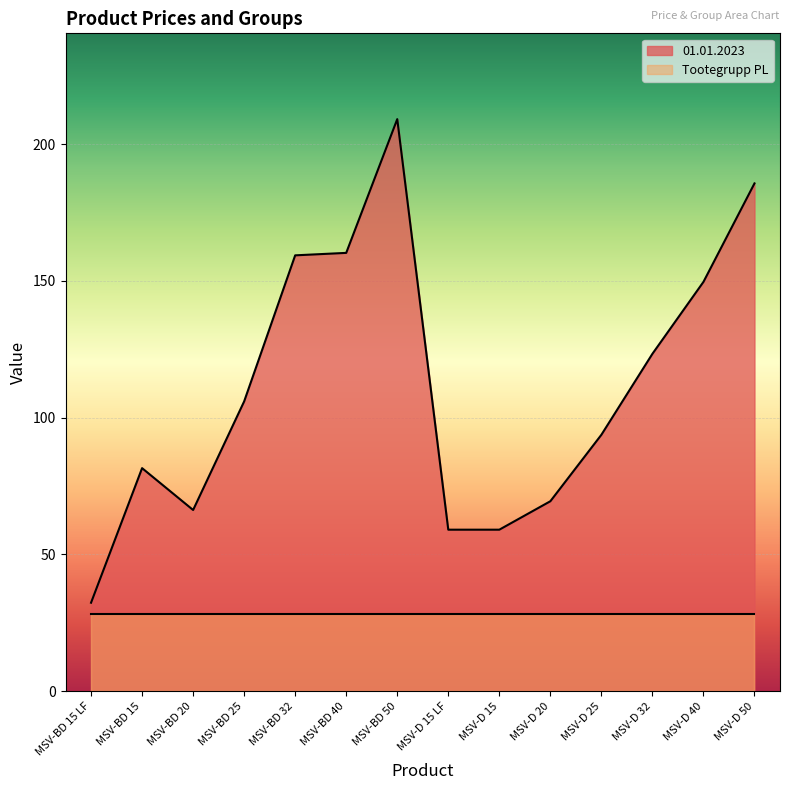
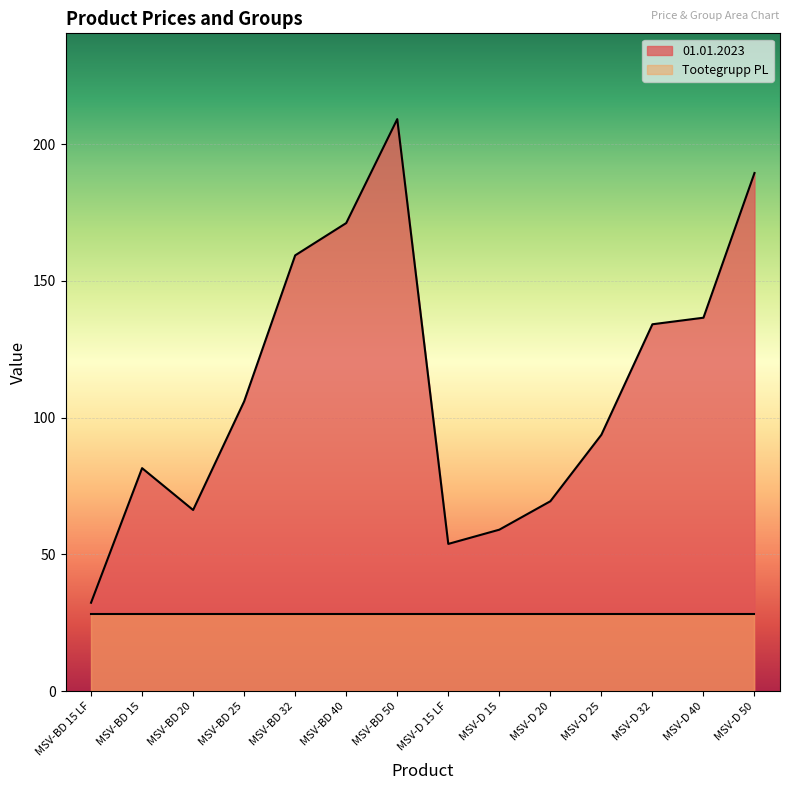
  {
    "01.01.2023": {
      "MSV-BD 15 LF": 32,
      "MSV-BD 15": 82,
      "MSV-BD 20": 66,
      "MSV-BD 25": 106,
      "MSV-BD 32": 159,
-     "MSV-BD 40": 160,
+     "MSV-BD 40": 171,
      "MSV-BD 50": 209,
-     "MSV-D 15 LF": 59,
+     "MSV-D 15 LF": 54,
      "MSV-D 15": 59,
      "MSV-D 20": 69,
      "MSV-D 25": 94,
-     "MSV-D 32": 123,
-     "MSV-D 40": 150,
-     "MSV-D 50": 186
+     "MSV-D 32": 134,
+     "MSV-D 40": 137,
+     "MSV-D 50": 189
    },
    "Tootegrupp PL": {
      "MSV-BD 15 LF": 28,
      "MSV-BD 15": 28,
      "MSV-BD 20": 28,
      "MSV-BD 25": 28,
      "MSV-BD 32": 28,
      "MSV-BD 40": 28,
      "MSV-BD 50": 28,
      "MSV-D 15 LF": 28,
      "MSV-D 15": 28,
      "MSV-D 20": 28,
      "MSV-D 25": 28,
      "MSV-D 32": 28,
      "MSV-D 40": 28,
      "MSV-D 50": 28
    }
  }
